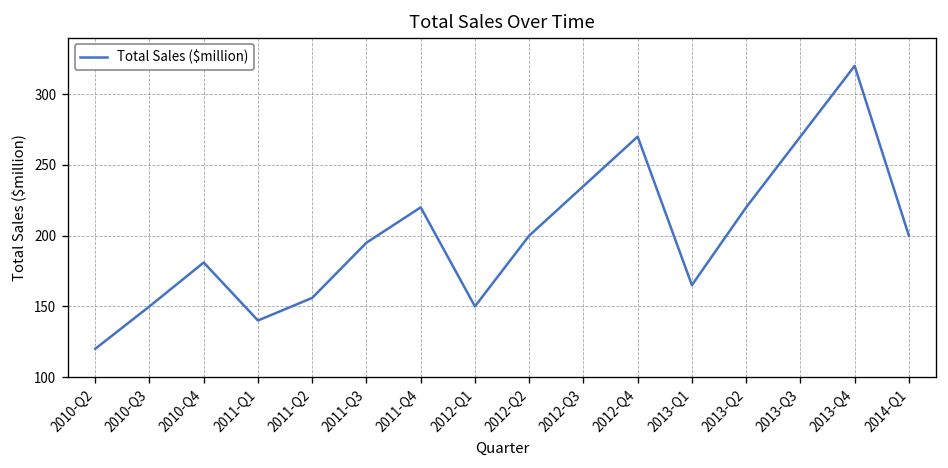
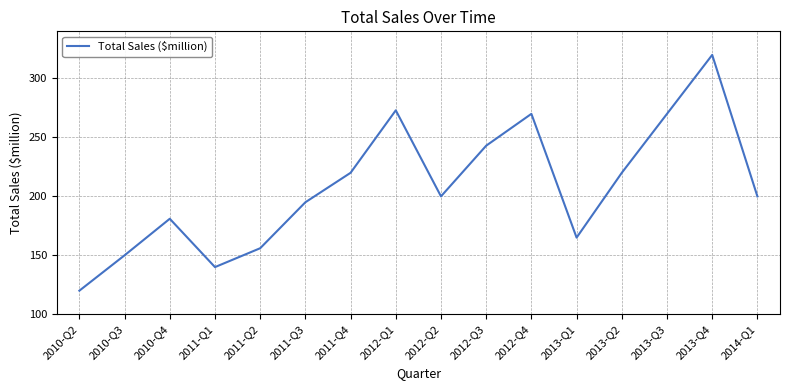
  {
    "2010-Q2": 120,
    "2010-Q3": 150,
    "2010-Q4": 181,
    "2011-Q1": 140,
    "2011-Q2": 156,
    "2011-Q3": 195,
    "2011-Q4": 220,
-   "2012-Q1": 150,
+   "2012-Q1": 273,
    "2012-Q2": 200,
-   "2012-Q3": 235,
+   "2012-Q3": 243,
    "2012-Q4": 270,
    "2013-Q1": 165,
    "2013-Q2": 220,
    "2013-Q3": 270,
    "2013-Q4": 320,
    "2014-Q1": 200
  }
